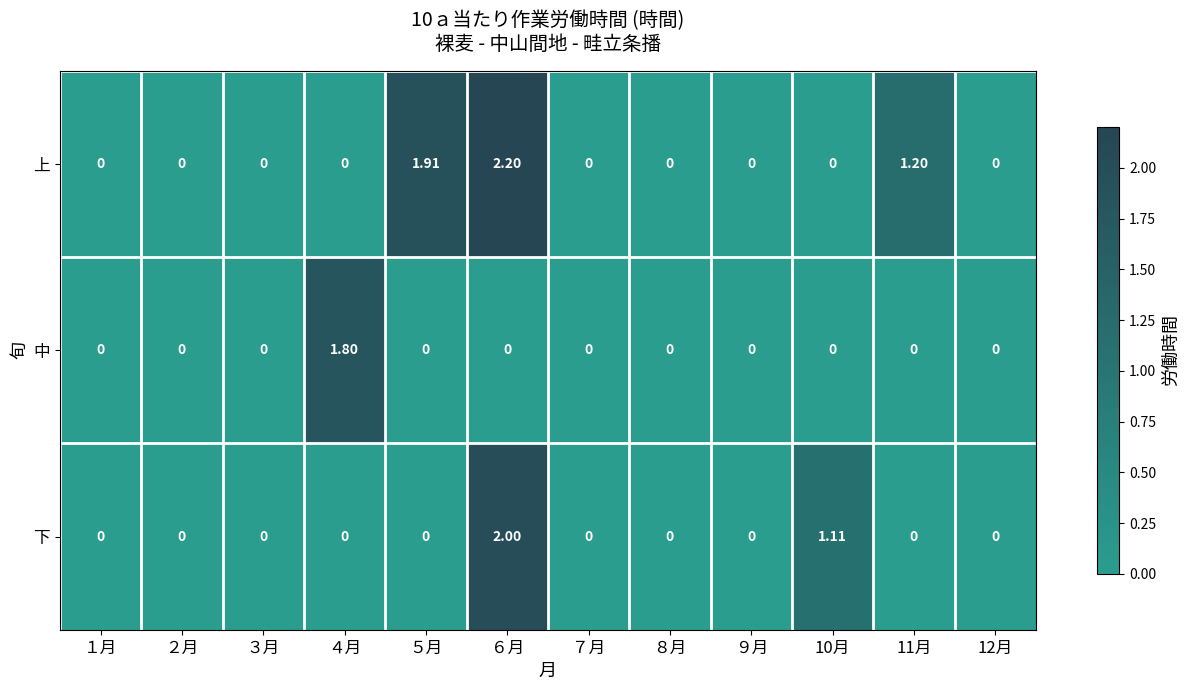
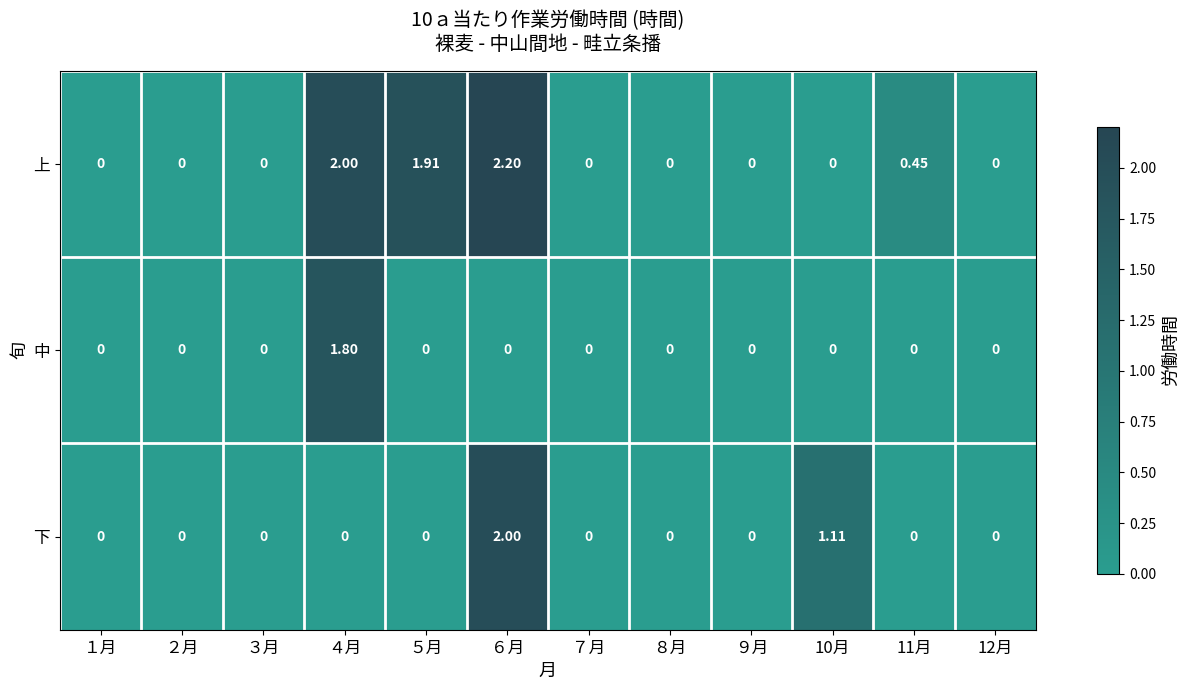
  {
    "上": {
      "１月": 0,
      "２月": 0,
      "３月": 0,
-     "４月": 0,
+     "４月": 2.00,
      "５月": 1.91,
      "６月": 2.20,
      "７月": 0,
      "８月": 0,
      "９月": 0,
      "10月": 0,
-     "11月": 1.20,
+     "11月": 0.45,
      "12月": 0
    },
    "中": {
      "１月": 0,
      "２月": 0,
      "３月": 0,
      "４月": 1.80,
      "５月": 0,
      "６月": 0,
      "７月": 0,
      "８月": 0,
      "９月": 0,
      "10月": 0,
      "11月": 0,
      "12月": 0
    },
    "下": {
      "１月": 0,
      "２月": 0,
      "３月": 0,
      "４月": 0,
      "５月": 0,
      "６月": 2.00,
      "７月": 0,
      "８月": 0,
      "９月": 0,
      "10月": 1.11,
      "11月": 0,
      "12月": 0
    }
  }
